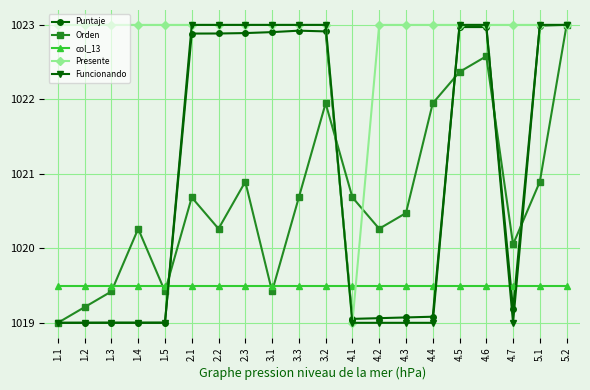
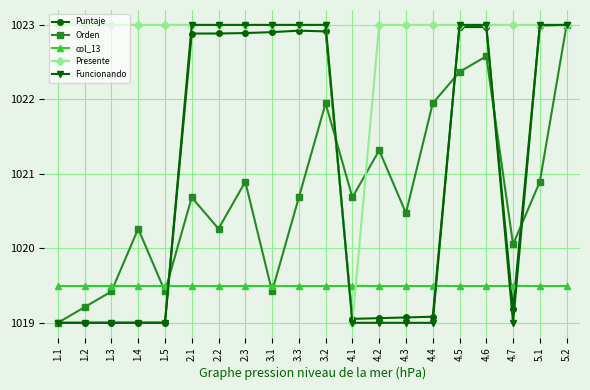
  {
    "Orden": {
      "1.2": 1019.2,
      "1.3": 1019.4,
      "1.4": 1020.3,
      "1.5": 1019.4,
      "2.1": 1020.7,
      "2.2": 1020.3,
      "2.3": 1020.9,
      "3.1": 1019.4,
      "3.3": 1020.7,
      "3.2": 1021.9,
      "4.1": 1020.7,
-     "4.2": 1020.3,
+     "4.2": 1021.3,
      "4.3": 1020.5,
      "4.4": 1021.9,
      "4.5": 1022.4,
      "4.6": 1022.6,
      "4.7": 1020.1,
      "5.1": 1020.9
    },
    "col_13": {
      "1.1": 1019.5,
      "1.2": 1019.5,
      "1.3": 1019.5,
      "1.4": 1019.5,
      "1.5": 1019.5,
      "2.1": 1019.5,
      "2.2": 1019.5,
      "2.3": 1019.5,
      "3.1": 1019.5,
      "3.3": 1019.5,
      "3.2": 1019.5,
      "4.1": 1019.5,
      "4.2": 1019.5,
      "4.3": 1019.5,
      "4.4": 1019.5,
      "4.5": 1019.5,
      "4.6": 1019.5,
      "4.7": 1019.5,
      "5.1": 1019.5,
      "5.2": 1019.5
    },
    "Presente": {
      "1.4": 1023.0,
      "1.5": 1023.0,
      "4.2": 1023.0,
      "4.3": 1023.0,
      "4.4": 1023.0,
      "4.7": 1023.0
    }
  }
